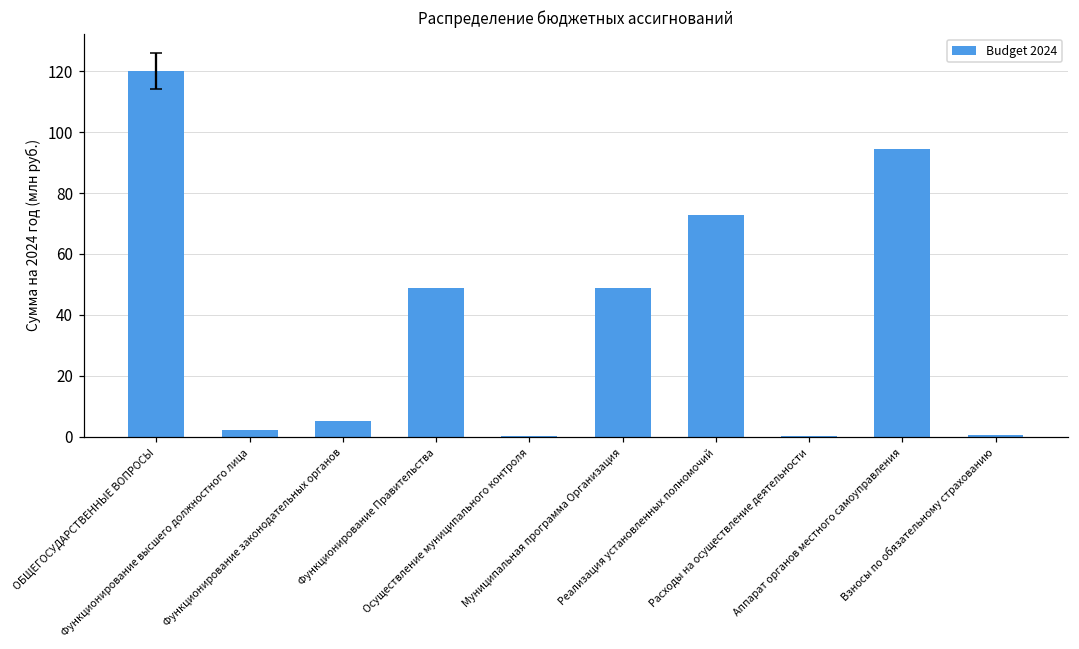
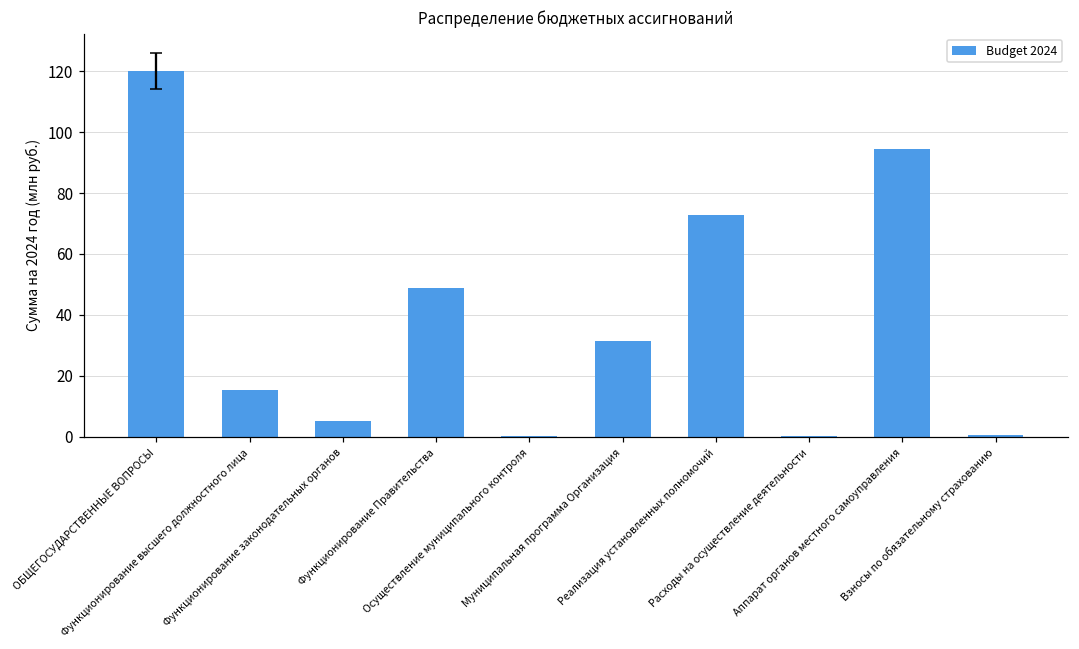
  {
    "Budget 2024": {
      "ОБЩЕГОСУДАРСТВЕННЫЕ ВОПРОСЫ": 120,
-     "Функционирование высшего должностного лица": 2,
+     "Функционирование высшего должностного лица": 15,
      "Функционирование законодательных органов": 5,
      "Функционирование Правительства": 49,
-     "Муниципальная программа Организация": 49,
+     "Муниципальная программа Организация": 32,
      "Реализация установленных полномочий": 73,
      "Аппарат органов местного самоуправления": 95
    }
  }
